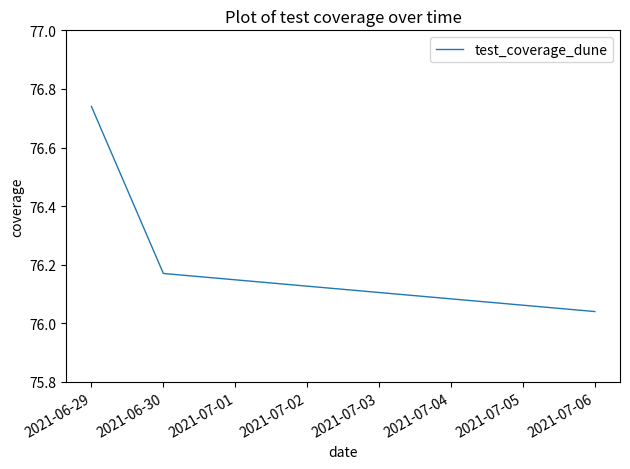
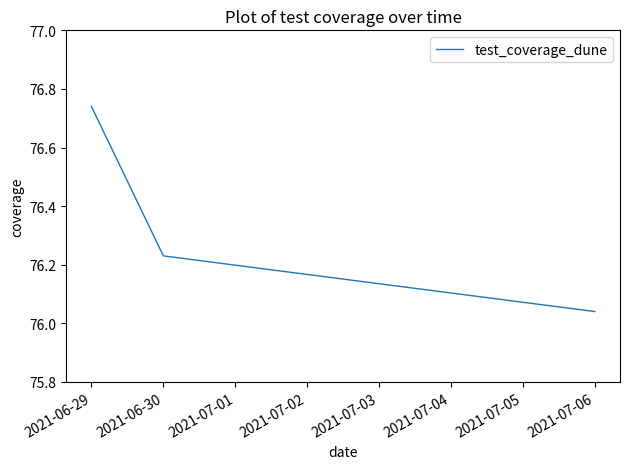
  {
    "2021-06-29": 76.74,
-   "2021-06-30": 76.17,
+   "2021-06-30": 76.23,
    "2021-07-06": 76.04
  }
